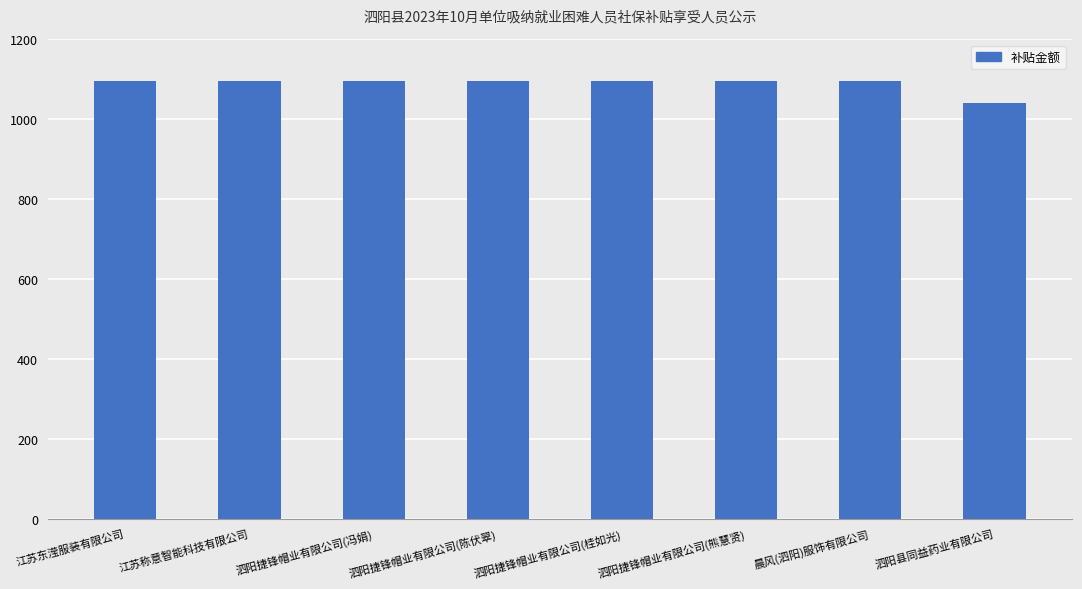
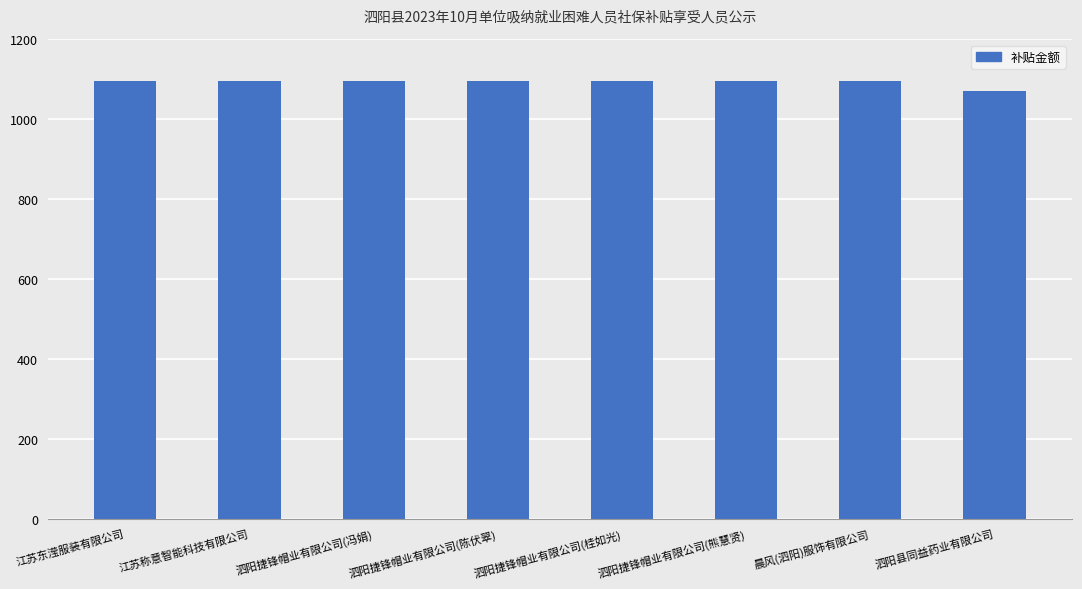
  {
    "江苏东滢服装有限公司": 1100,
    "江苏称意智能科技有限公司": 1100,
    "泗阳捷锋帽业有限公司(冯娟)": 1100,
    "泗阳捷锋帽业有限公司(陈伏翠)": 1100,
    "泗阳捷锋帽业有限公司(桂如光)": 1100,
    "泗阳捷锋帽业有限公司(熊慧贤)": 1100,
    "晨风(泗阳)服饰有限公司": 1100,
-   "泗阳县同益药业有限公司": 1040
+   "泗阳县同益药业有限公司": 1070
  }
